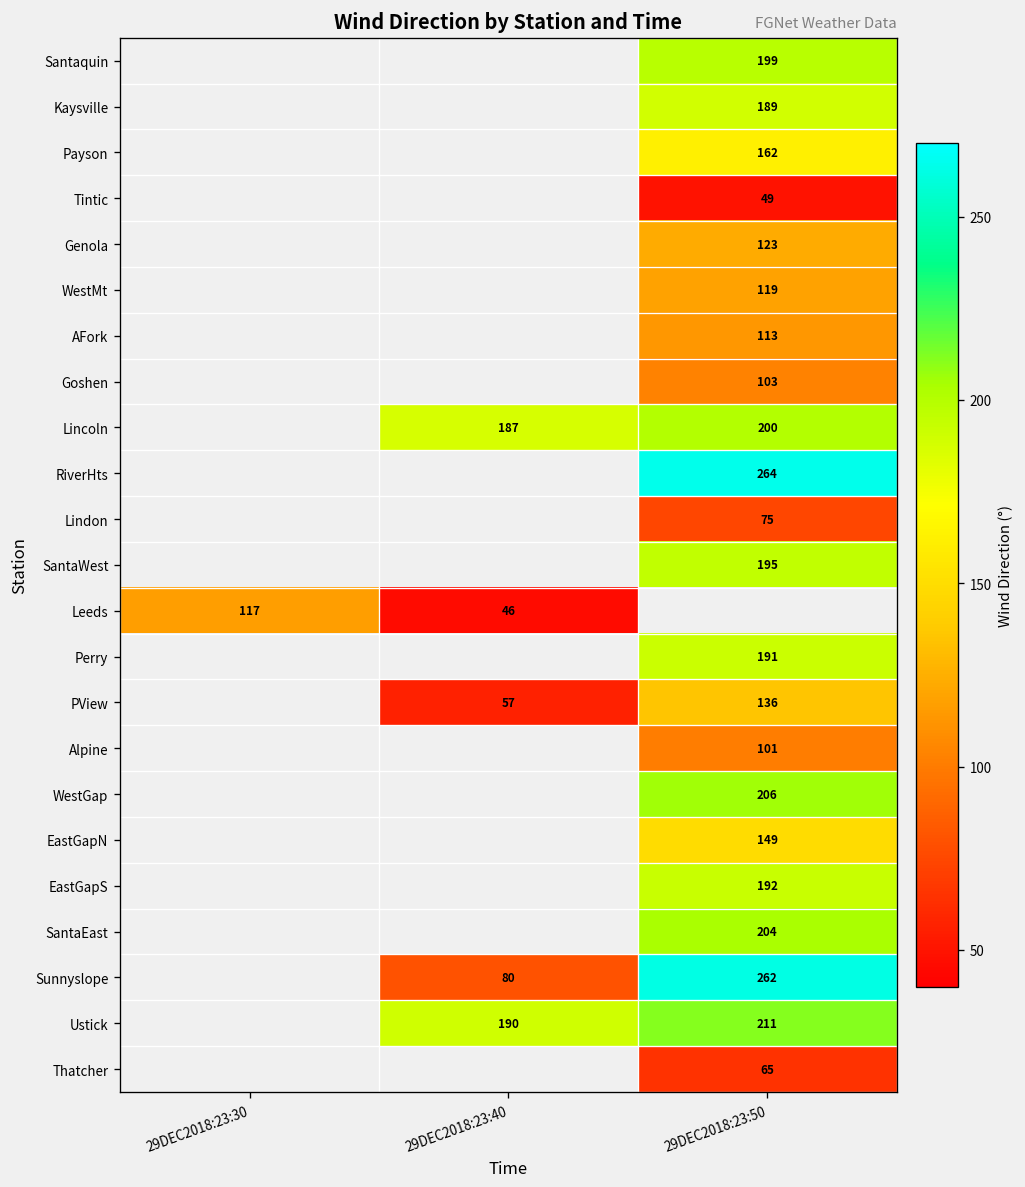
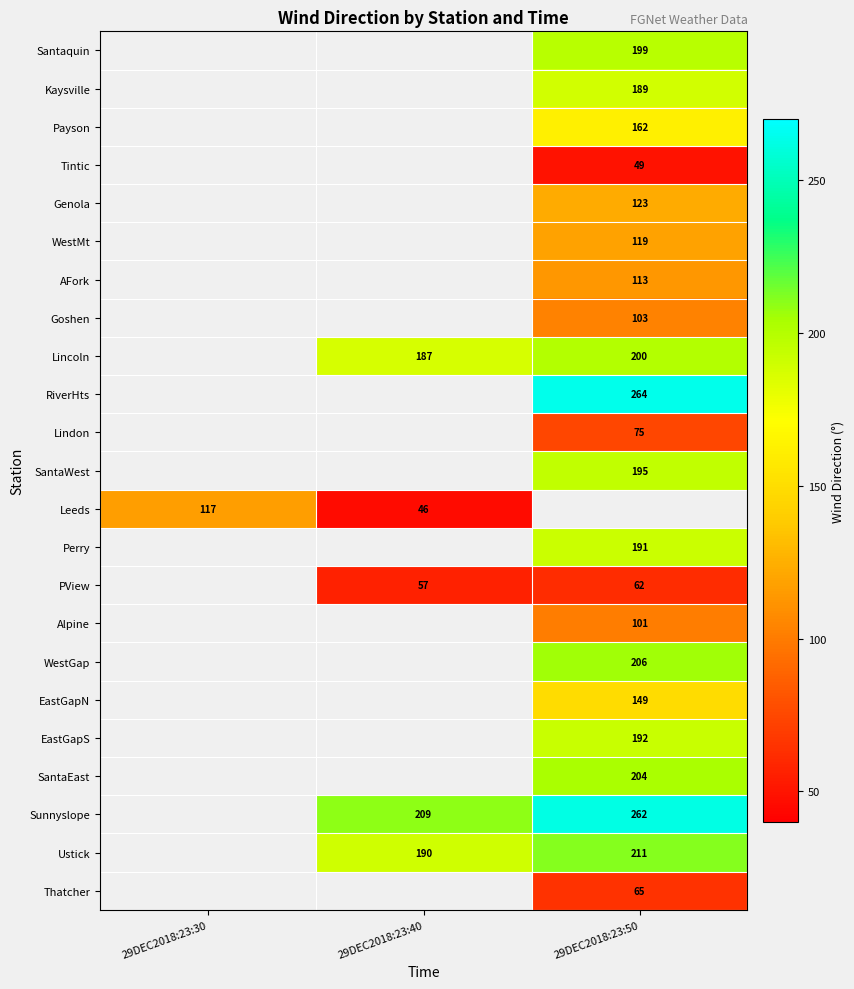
  {
    "Santaquin": {
      "29DEC2018:23:50": 199
    },
    "Kaysville": {
      "29DEC2018:23:50": 189
    },
    "Payson": {
      "29DEC2018:23:50": 162
    },
    "Tintic": {
      "29DEC2018:23:50": 49
    },
    "Genola": {
      "29DEC2018:23:50": 123
    },
    "WestMt": {
      "29DEC2018:23:50": 119
    },
    "AFork": {
      "29DEC2018:23:50": 113
    },
    "Goshen": {
      "29DEC2018:23:50": 103
    },
    "Lincoln": {
      "29DEC2018:23:40": 187,
      "29DEC2018:23:50": 200
    },
    "RiverHts": {
      "29DEC2018:23:50": 264
    },
    "Lindon": {
      "29DEC2018:23:50": 75
    },
    "SantaWest": {
      "29DEC2018:23:50": 195
    },
    "Leeds": {
      "29DEC2018:23:30": 117,
      "29DEC2018:23:40": 46
    },
    "Perry": {
      "29DEC2018:23:50": 191
    },
    "PView": {
      "29DEC2018:23:40": 57,
-     "29DEC2018:23:50": 136
+     "29DEC2018:23:50": 62
    },
    "Alpine": {
      "29DEC2018:23:50": 101
    },
    "WestGap": {
      "29DEC2018:23:50": 206
    },
    "EastGapN": {
      "29DEC2018:23:50": 149
    },
    "EastGapS": {
      "29DEC2018:23:50": 192
    },
    "SantaEast": {
      "29DEC2018:23:50": 204
    },
    "Sunnyslope": {
-     "29DEC2018:23:40": 80,
+     "29DEC2018:23:40": 209,
      "29DEC2018:23:50": 262
    },
    "Ustick": {
      "29DEC2018:23:40": 190,
      "29DEC2018:23:50": 211
    },
    "Thatcher": {
      "29DEC2018:23:50": 65
    }
  }
